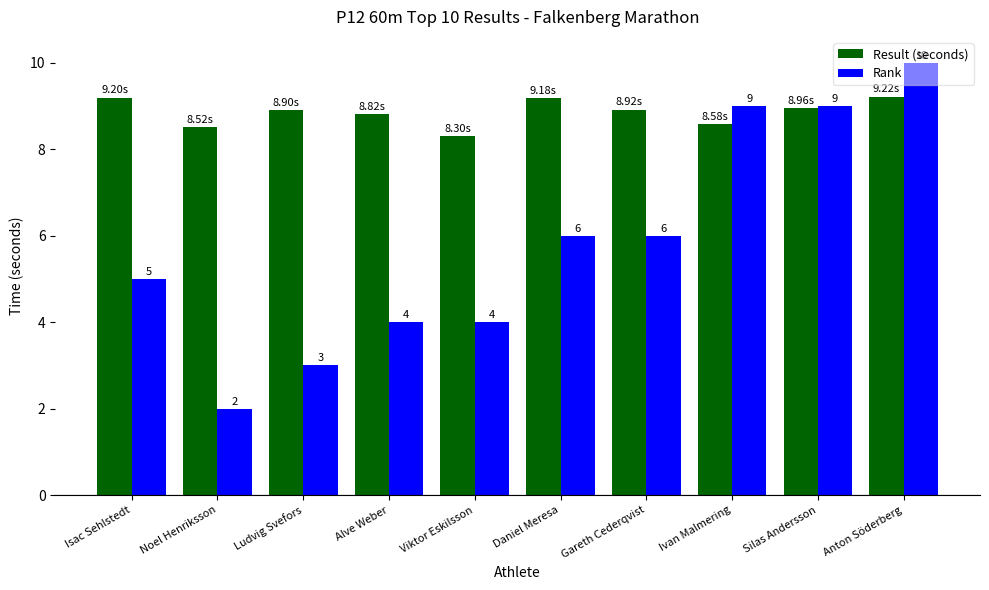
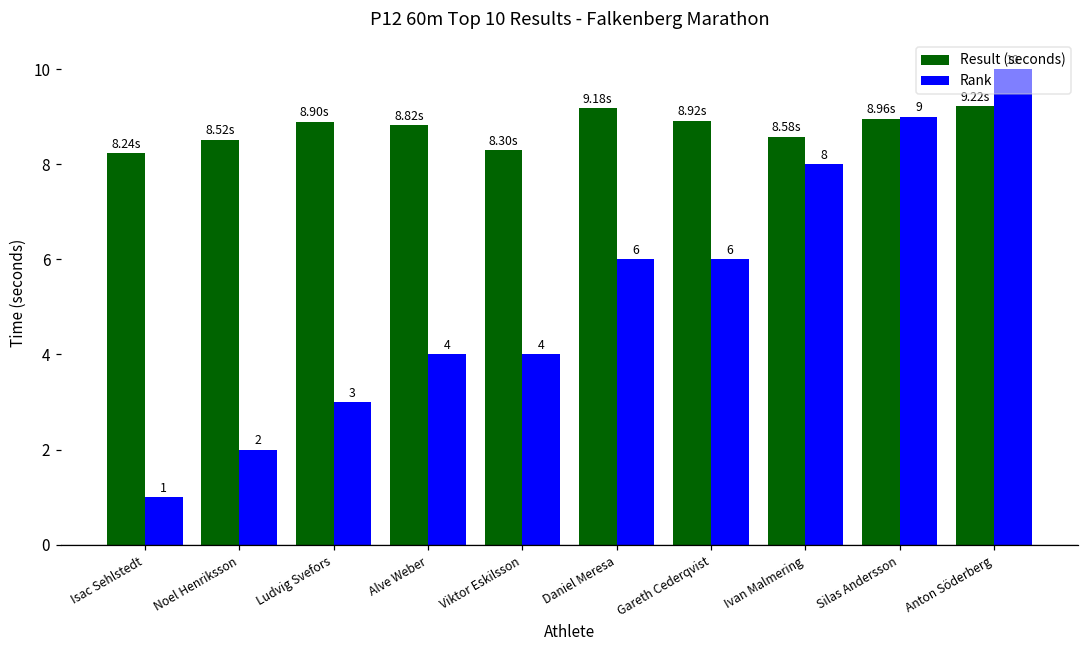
  {
    "Result (seconds)": {
-     "Isac Sehlstedt": "9.20s",
+     "Isac Sehlstedt": "8.24s",
      "Noel Henriksson": "8.52s",
      "Ludvig Svefors": "8.90s",
      "Alve Weber": "8.82s",
      "Viktor Eskilsson": "8.30s",
      "Daniel Meresa": "9.18s",
      "Gareth Cederqvist": "8.92s",
      "Ivan Malmering": "8.58s",
      "Silas Andersson": "8.96s"
    },
    "Rank": {
-     "Isac Sehlstedt": "5",
+     "Isac Sehlstedt": "1",
      "Noel Henriksson": "2",
      "Ludvig Svefors": "3",
      "Alve Weber": "4",
      "Viktor Eskilsson": "4",
      "Daniel Meresa": "6",
      "Gareth Cederqvist": "6",
-     "Ivan Malmering": "9",
+     "Ivan Malmering": "8",
      "Silas Andersson": "9"
    }
  }
